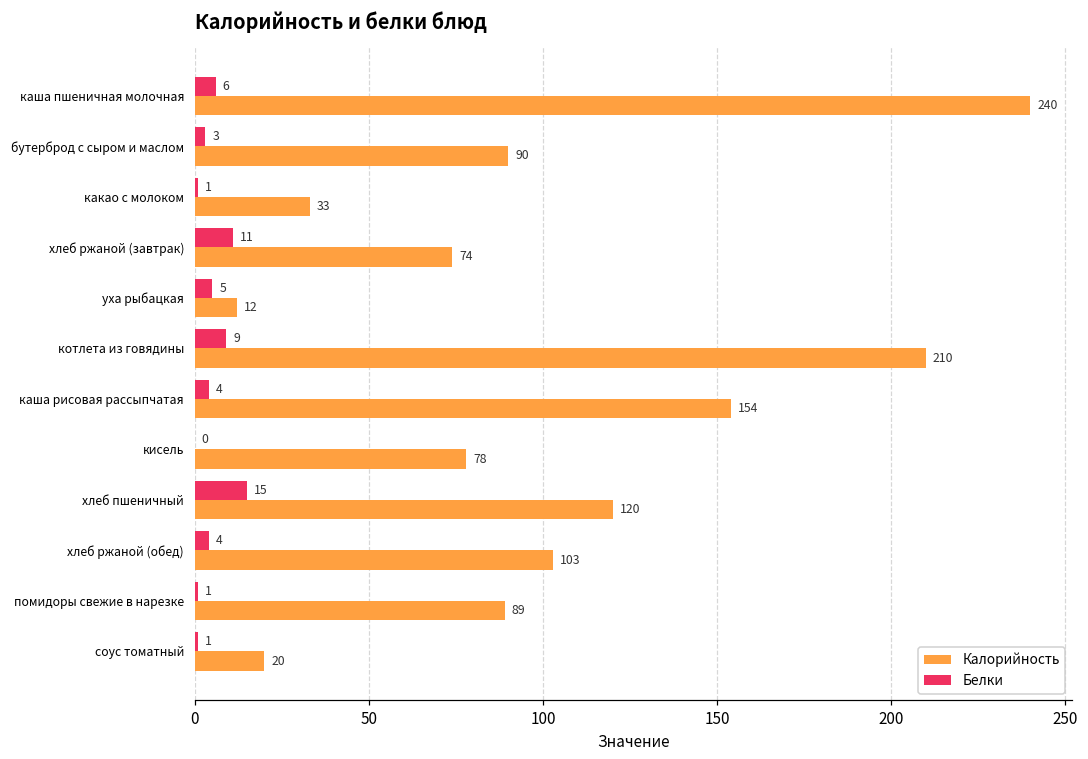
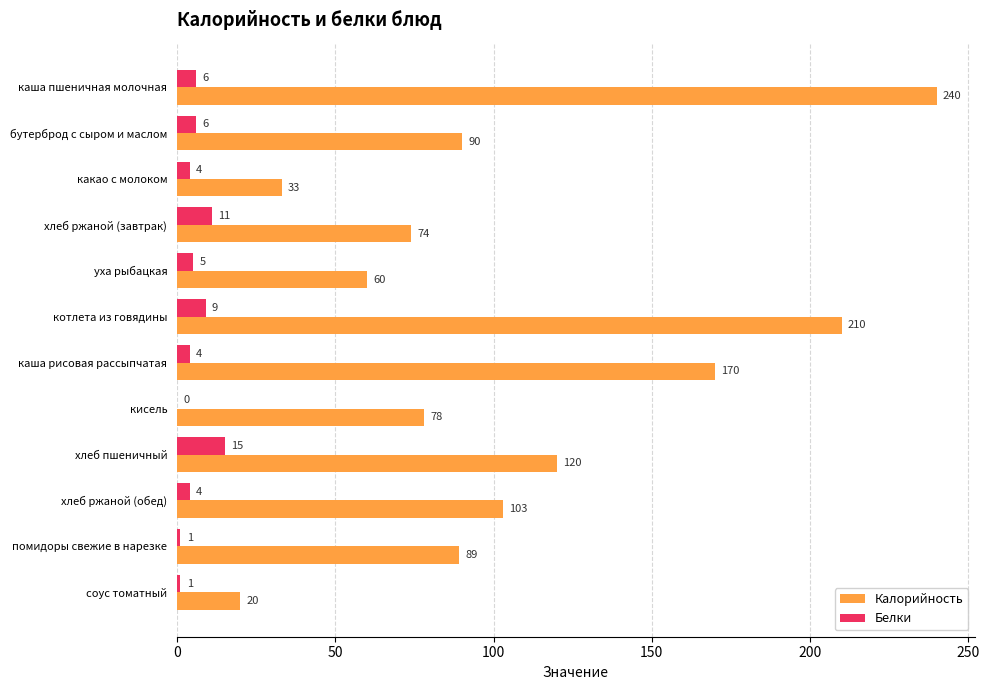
  {
    "Калорийность": {
      "каша пшеничная молочная": 240,
      "бутерброд с сыром и маслом": 90,
      "какао с молоком": 33,
      "хлеб ржаной (завтрак)": 74,
-     "уха рыбацкая": 12,
+     "уха рыбацкая": 60,
      "котлета из говядины": 210,
-     "каша рисовая рассыпчатая": 154,
+     "каша рисовая рассыпчатая": 170,
      "кисель": 78,
      "хлеб пшеничный": 120,
      "хлеб ржаной (обед)": 103,
      "помидоры свежие в нарезке": 89,
      "соус томатный": 20
    },
    "Белки": {
      "каша пшеничная молочная": 6,
-     "бутерброд с сыром и маслом": 3,
-     "какао с молоком": 1,
+     "бутерброд с сыром и маслом": 6,
+     "какао с молоком": 4,
      "хлеб ржаной (завтрак)": 11,
      "уха рыбацкая": 5,
      "котлета из говядины": 9,
      "каша рисовая рассыпчатая": 4,
      "кисель": 0,
      "хлеб пшеничный": 15,
      "хлеб ржаной (обед)": 4,
      "помидоры свежие в нарезке": 1,
      "соус томатный": 1
    }
  }
